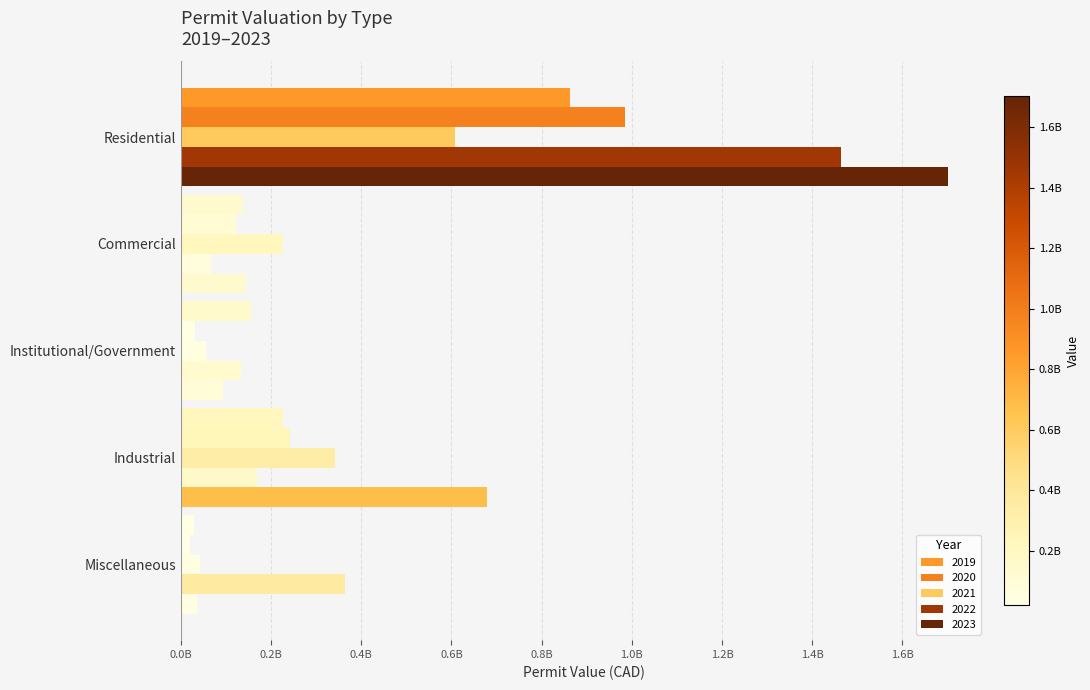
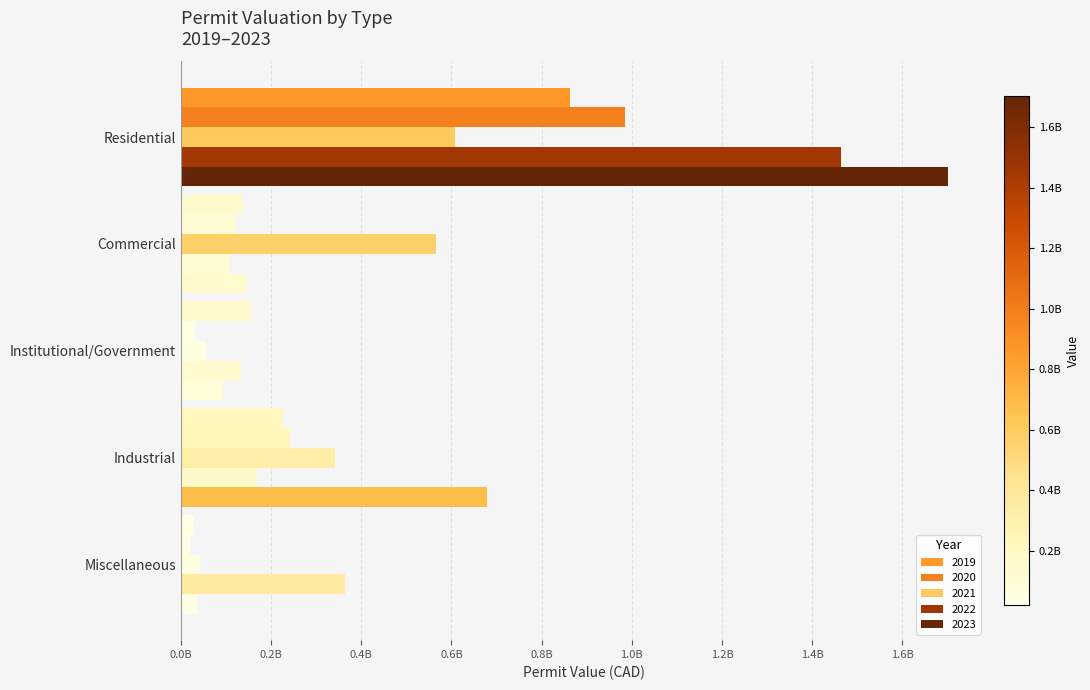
  {
    "2021": {
      "Residential": 610000000,
-     "Commercial": 230000000,
+     "Commercial": 570000000,
      "Institutional/Government": 60000000,
      "Industrial": 340000000,
      "Miscellaneous": 40000000
    },
    "2022": {
      "Residential": 1460000000,
-     "Commercial": 70000000,
+     "Commercial": 110000000,
      "Institutional/Government": 130000000,
      "Industrial": 170000000,
      "Miscellaneous": 360000000
    },
    "2023": {
      "Residential": 1700000000,
      "Commercial": 140000000,
      "Institutional/Government": 90000000,
      "Industrial": 680000000,
      "Miscellaneous": 40000000
    }
  }
